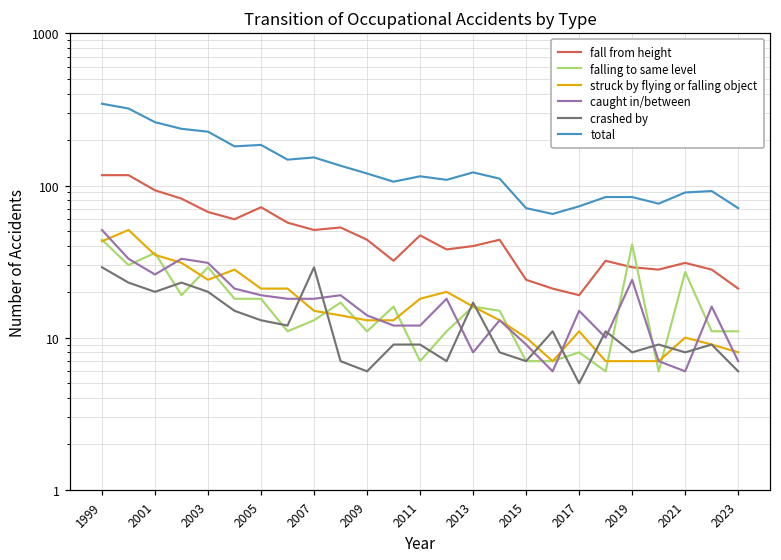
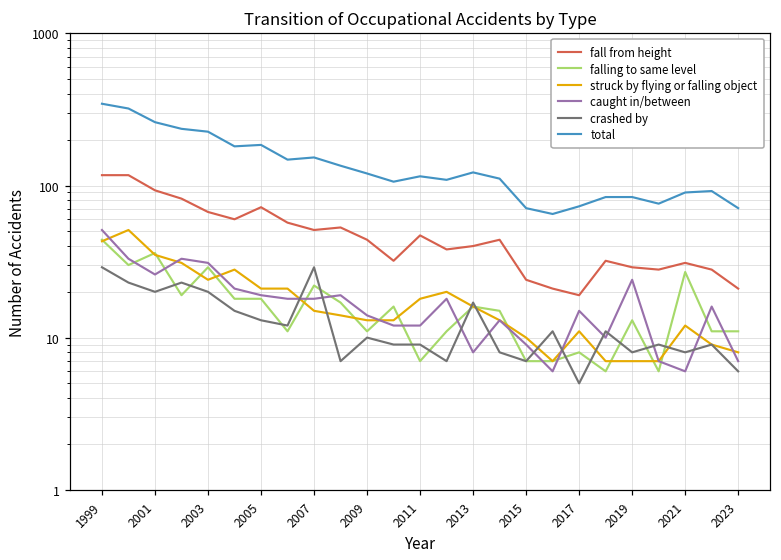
  {
    "fall from height": {
      "1999": 120,
      "2001": 90,
      "2003": 70,
      "2005": 70,
      "2007": 51,
      "2009": 44,
      "2011": 47,
      "2013": 40,
      "2015": 24,
      "2017": 19,
      "2019": 29,
      "2021": 31,
      "2023": 21
    },
    "falling to same level": {
      "2003": 29,
      "2005": 18,
-     "2007": 13,
+     "2007": 22,
      "2009": 11,
      "2011": 7,
      "2017": 8,
-     "2019": 41,
+     "2019": 13,
      "2021": 27,
      "2023": 11
    },
    "struck by flying or falling object": {
      "2003": 24,
      "2005": 21,
      "2007": 15,
      "2009": 13,
      "2011": 18,
      "2015": 10,
      "2017": 11,
      "2019": 7,
-     "2021": 10,
+     "2021": 12,
      "2023": 8
    },
    "caught in/between": {
      "1999": 51,
      "2001": 26,
      "2003": 31,
      "2005": 19,
      "2007": 18,
      "2009": 14,
      "2011": 12,
      "2013": 8,
      "2015": 9,
      "2017": 15,
      "2019": 24,
      "2021": 6,
      "2023": 7
    },
    "crashed by": {
      "1999": 29,
      "2001": 20,
      "2003": 20,
      "2005": 13,
      "2007": 29,
-     "2009": 6,
+     "2009": 10,
      "2011": 9,
      "2013": 17,
      "2017": 5,
      "2019": 8,
      "2021": 8,
      "2023": 6
    },
    "total": {
      "1999": 350,
      "2001": 260,
      "2003": 230,
      "2005": 190,
      "2007": 150,
      "2009": 120,
      "2011": 120,
      "2013": 120,
      "2015": 70,
      "2017": 70,
      "2019": 80,
      "2021": 90,
      "2023": 70
    }
  }
